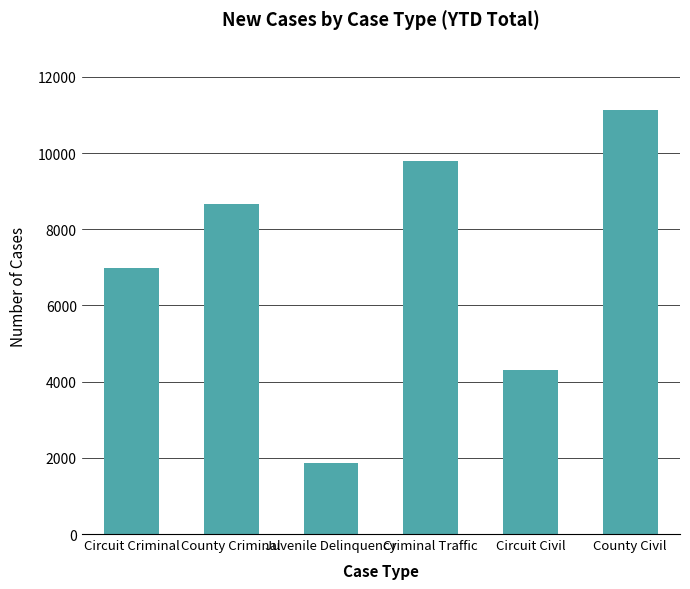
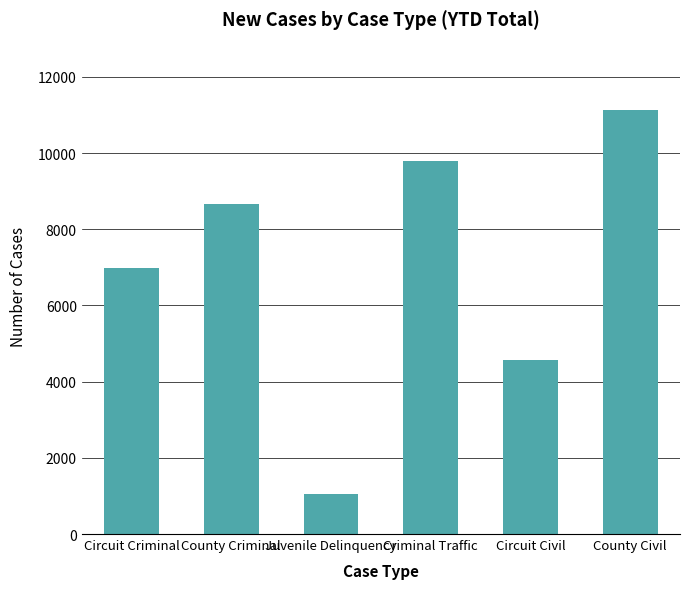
  {
    "Circuit Criminal": 7000,
-   "Juvenile Delinquency": 1900,
+   "Juvenile Delinquency": 1000,
    "Criminal Traffic": 9800,
-   "Circuit Civil": 4300,
+   "Circuit Civil": 4600,
    "County Civil": 11100
  }
